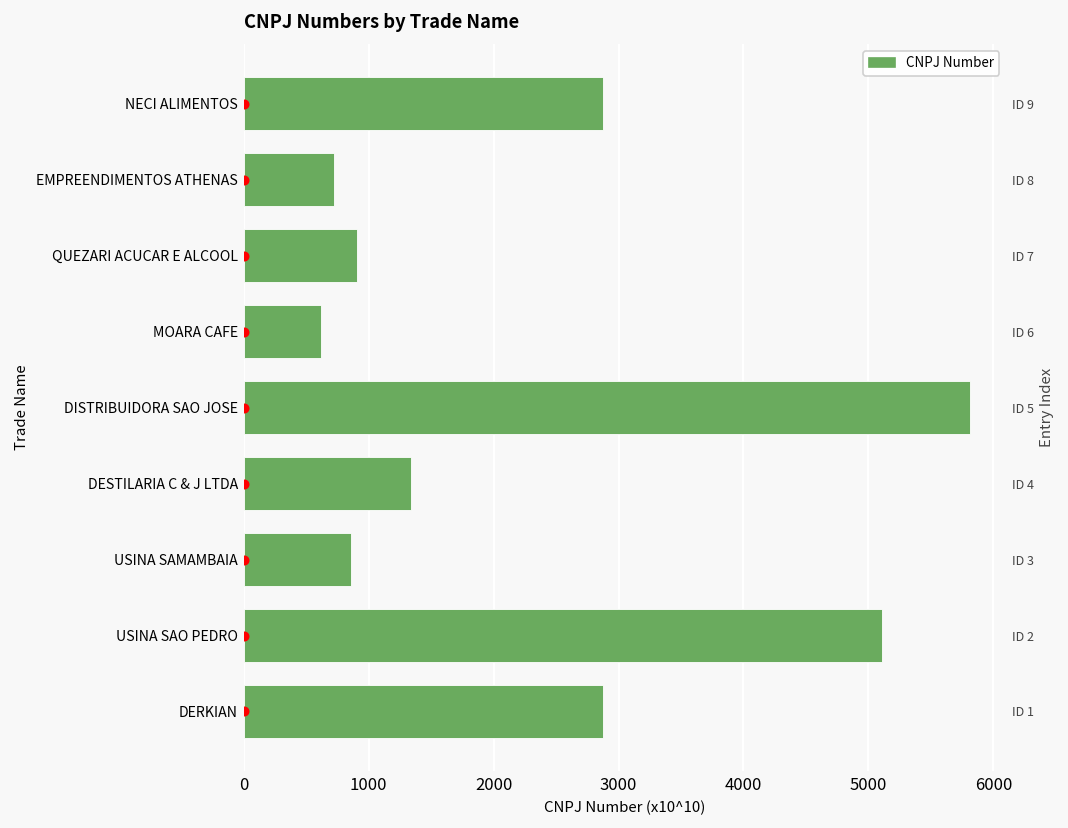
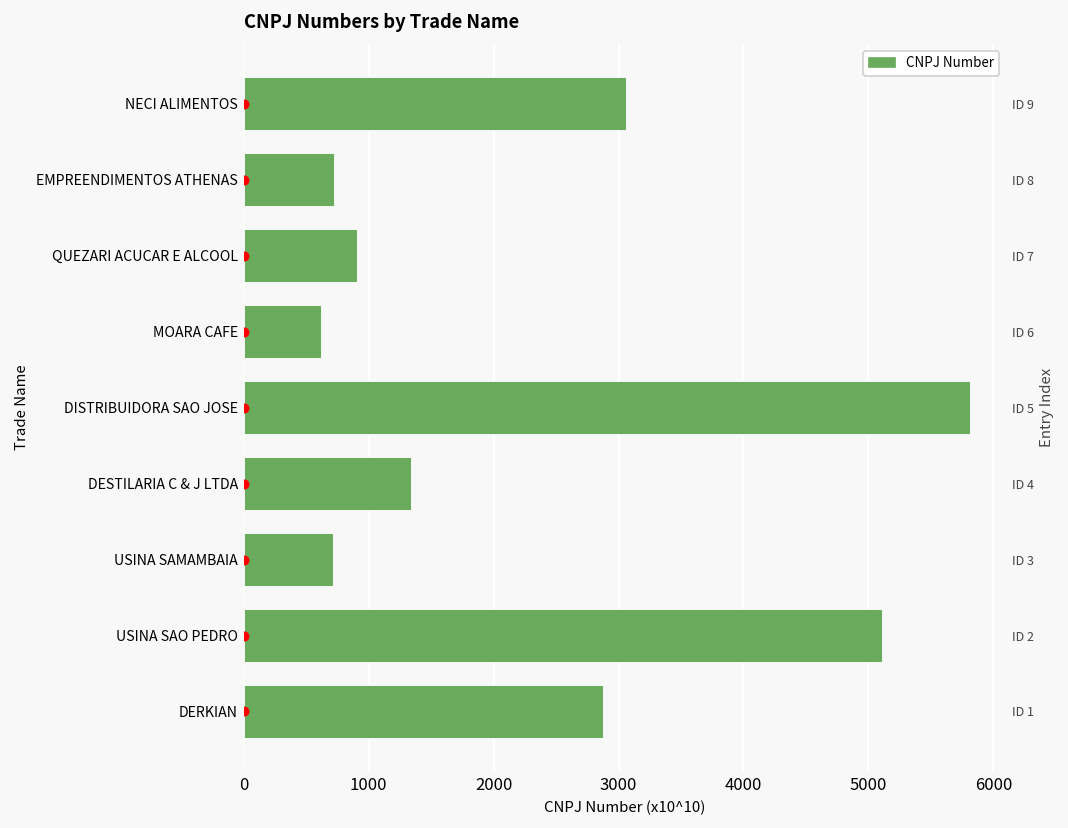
  {
    "CNPJ Number": {
-     "NECI ALIMENTOS": 2880,
+     "NECI ALIMENTOS": 3060,
      "EMPREENDIMENTOS ATHENAS": 730,
      "QUEZARI ACUCAR E ALCOOL": 910,
      "MOARA CAFE": 620,
      "DISTRIBUIDORA SAO JOSE": 5810,
      "DESTILARIA C & J LTDA": 1340,
-     "USINA SAMAMBAIA": 860,
+     "USINA SAMAMBAIA": 710,
      "USINA SAO PEDRO": 5110,
      "DERKIAN": 2870
    }
  }
